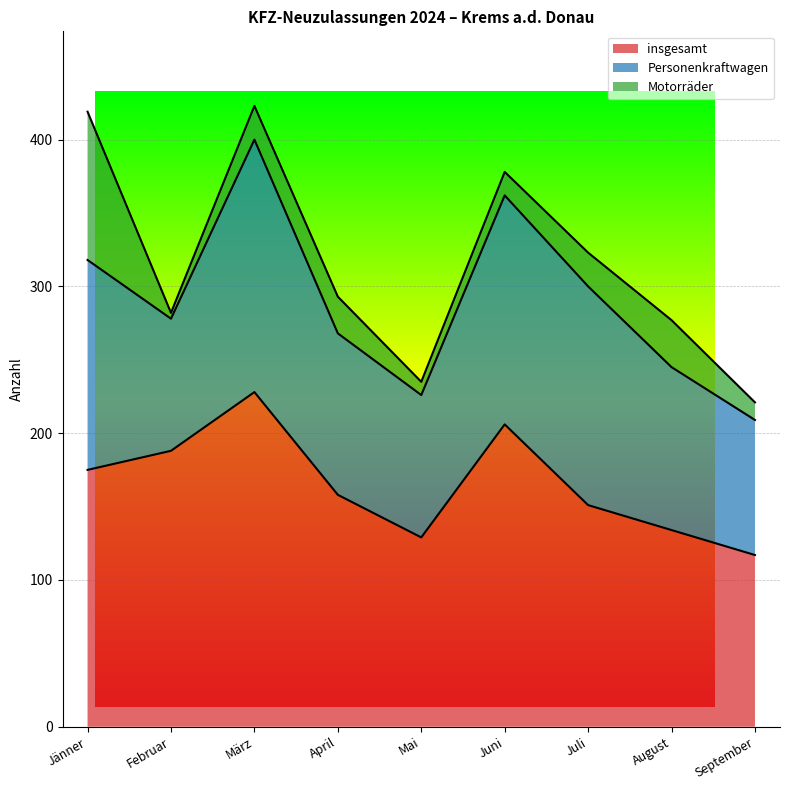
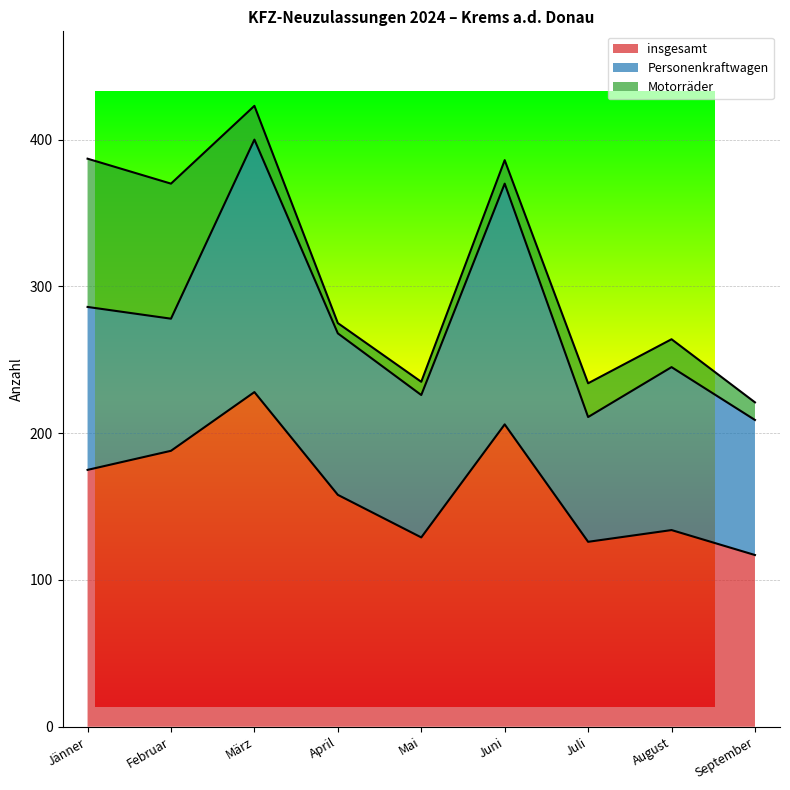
  {
    "insgesamt": {
      "Jänner": 175,
      "Februar": 188,
      "März": 228,
      "April": 158,
      "Mai": 129,
      "Juni": 206,
-     "Juli": 151,
+     "Juli": 126,
      "August": 134,
      "September": 117
    },
    "Personenkraftwagen": {
-     "Jänner": 143,
+     "Jänner": 111,
      "Februar": 90,
      "März": 172,
      "April": 110,
      "Mai": 97,
-     "Juni": 156,
-     "Juli": 149,
+     "Juni": 164,
+     "Juli": 85,
      "August": 111,
      "September": 92
    },
    "Motorräder": {
      "Jänner": 101,
-     "Februar": 4,
+     "Februar": 92,
      "März": 23,
-     "April": 25,
+     "April": 7,
      "Mai": 9,
      "Juni": 16,
      "Juli": 23,
-     "August": 32,
+     "August": 19,
      "September": 12
    }
  }
